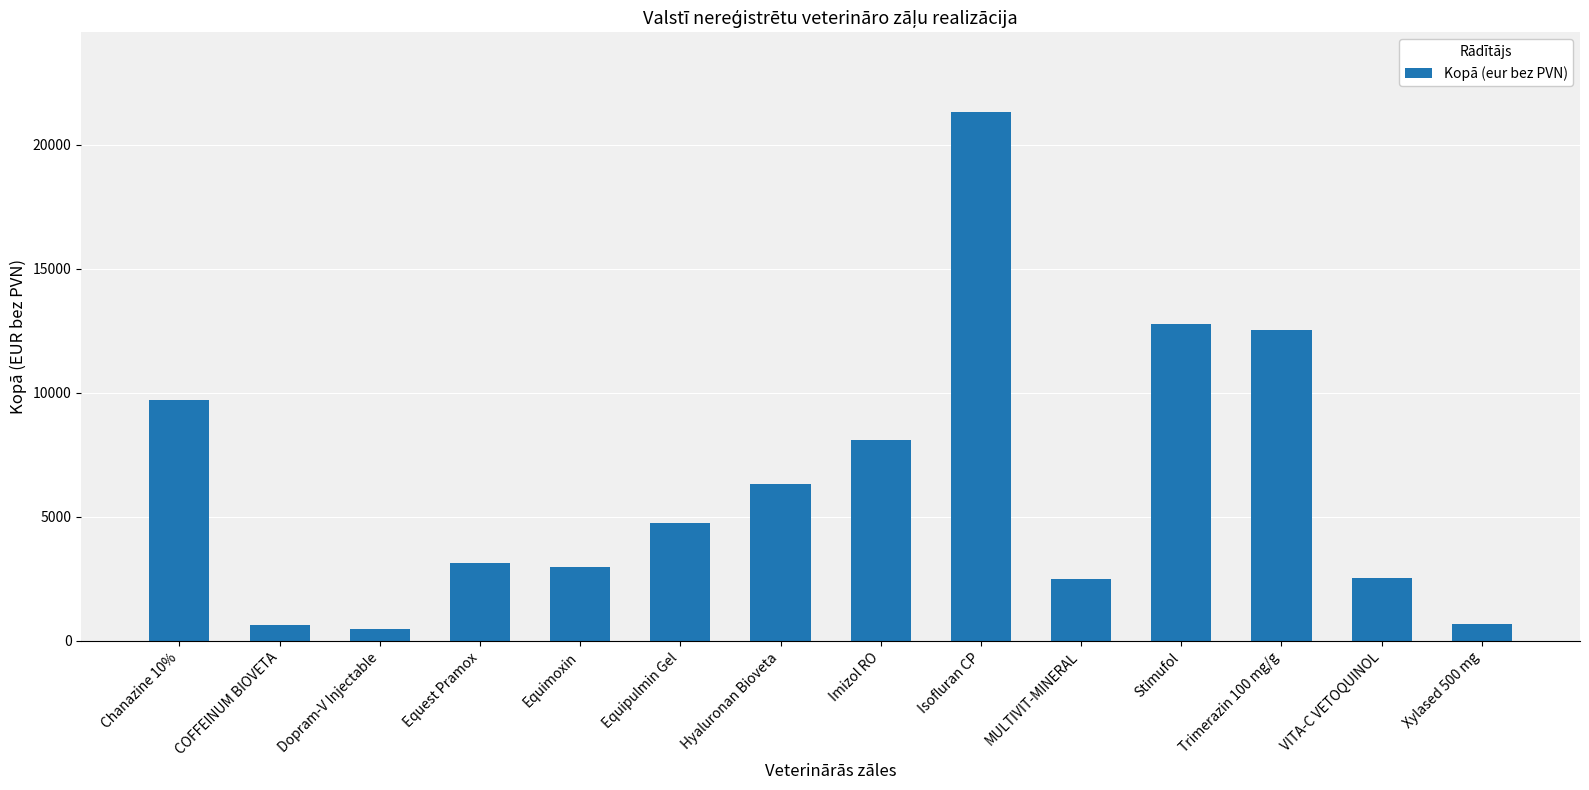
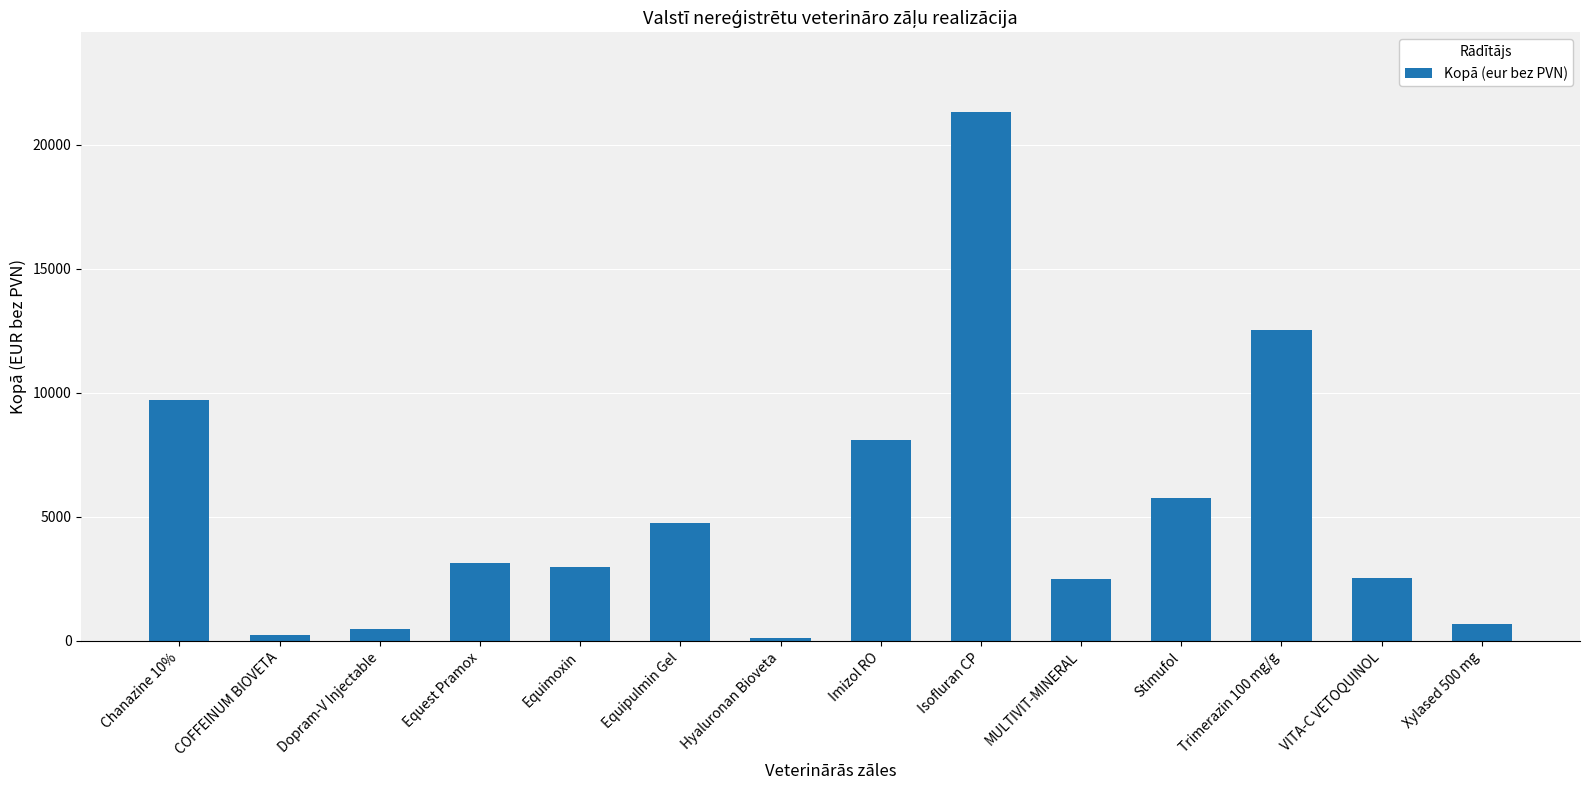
  {
    "Chanazine 10%": 9700,
-   "COFFEINUM BIOVETA": 600,
+   "COFFEINUM BIOVETA": 200,
    "Dopram-V Injectable": 500,
    "Equest Pramox": 3100,
    "Equimoxin": 3000,
    "Equipulmin Gel": 4800,
-   "Hyaluronan Bioveta": 6300,
+   "Hyaluronan Bioveta": 100,
    "Imizol RO": 8100,
    "Isofluran CP": 21300,
    "MULTIVIT-MINERAL": 2500,
-   "Stimufol": 12800,
+   "Stimufol": 5800,
    "Trimerazin 100 mg/g": 12500,
    "VITA-C VETOQUINOL": 2500,
    "Xylased 500 mg": 700
  }
